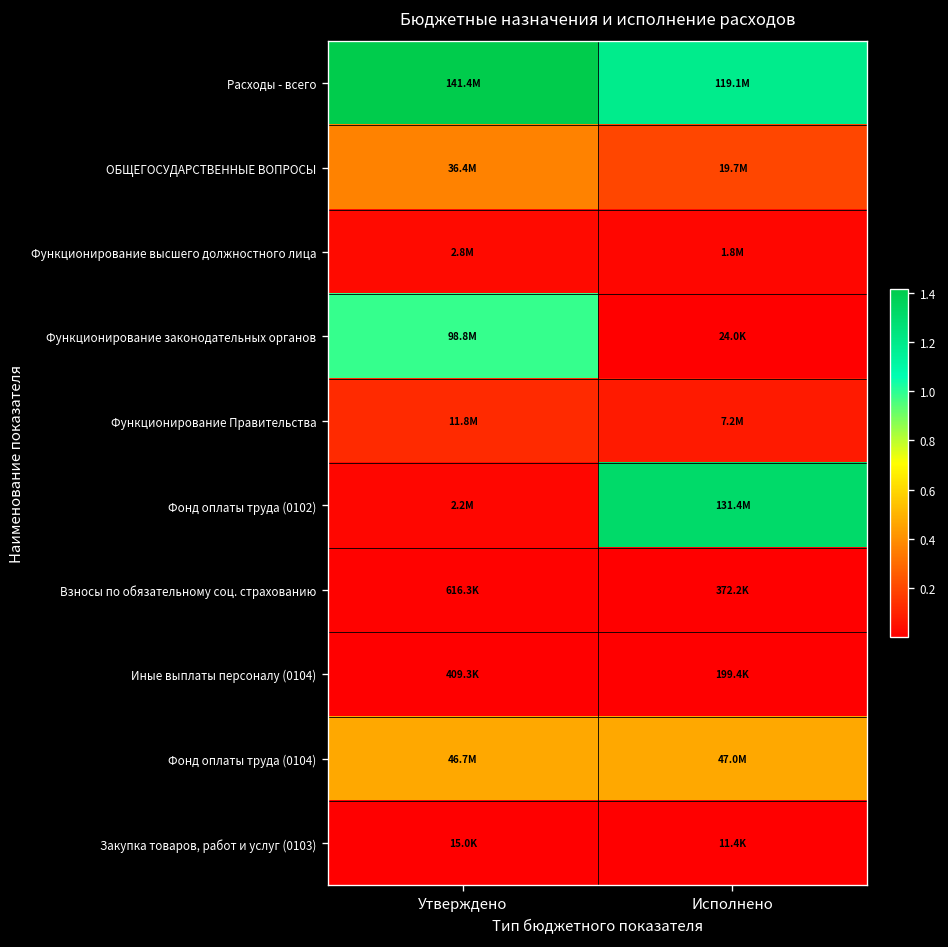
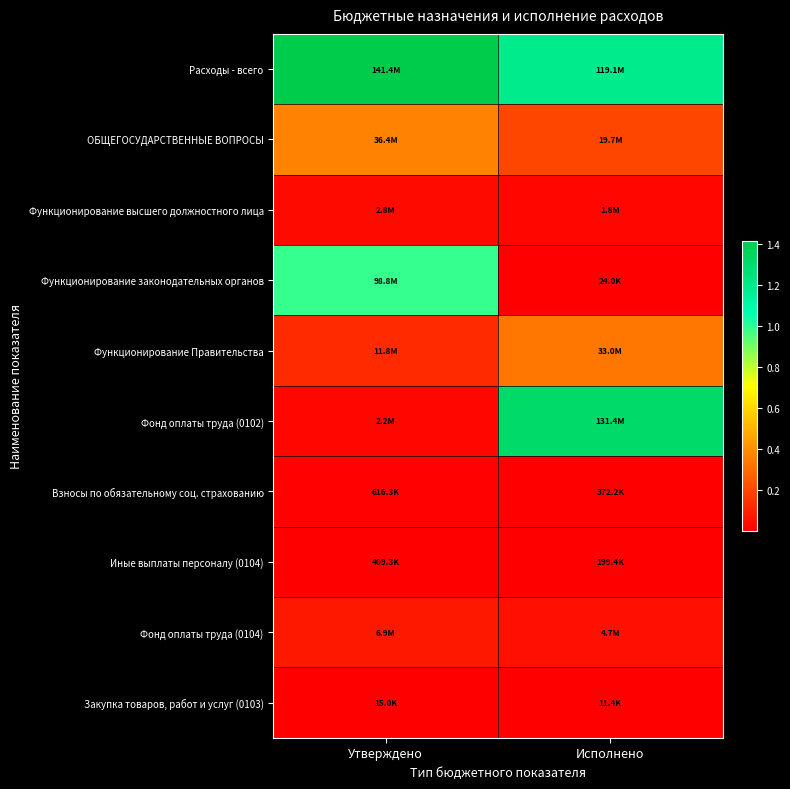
  {
    "Расходы - всего": {
      "Утверждено": "141.4M",
      "Исполнено": "119.1M"
    },
    "ОБЩЕГОСУДАРСТВЕННЫЕ ВОПРОСЫ": {
      "Утверждено": "36.4M",
      "Исполнено": "19.7M"
    },
    "Функционирование высшего должностного лица": {
      "Утверждено": "2.8M",
      "Исполнено": "1.8M"
    },
    "Функционирование законодательных органов": {
      "Утверждено": "98.8M",
      "Исполнено": "24.0K"
    },
    "Функционирование Правительства": {
      "Утверждено": "11.8M",
-     "Исполнено": "7.2M"
+     "Исполнено": "33.0M"
    },
    "Фонд оплаты труда (0102)": {
      "Утверждено": "2.2M",
      "Исполнено": "131.4M"
    },
    "Взносы по обязательному соц. страхованию": {
      "Утверждено": "616.3K",
      "Исполнено": "372.2K"
    },
    "Иные выплаты персоналу (0104)": {
      "Утверждено": "409.3K",
      "Исполнено": "199.4K"
    },
    "Фонд оплаты труда (0104)": {
-     "Утверждено": "46.7M",
-     "Исполнено": "47.0M"
+     "Утверждено": "6.9M",
+     "Исполнено": "4.7M"
    },
    "Закупка товаров, работ и услуг (0103)": {
      "Утверждено": "15.0K",
      "Исполнено": "11.4K"
    }
  }
